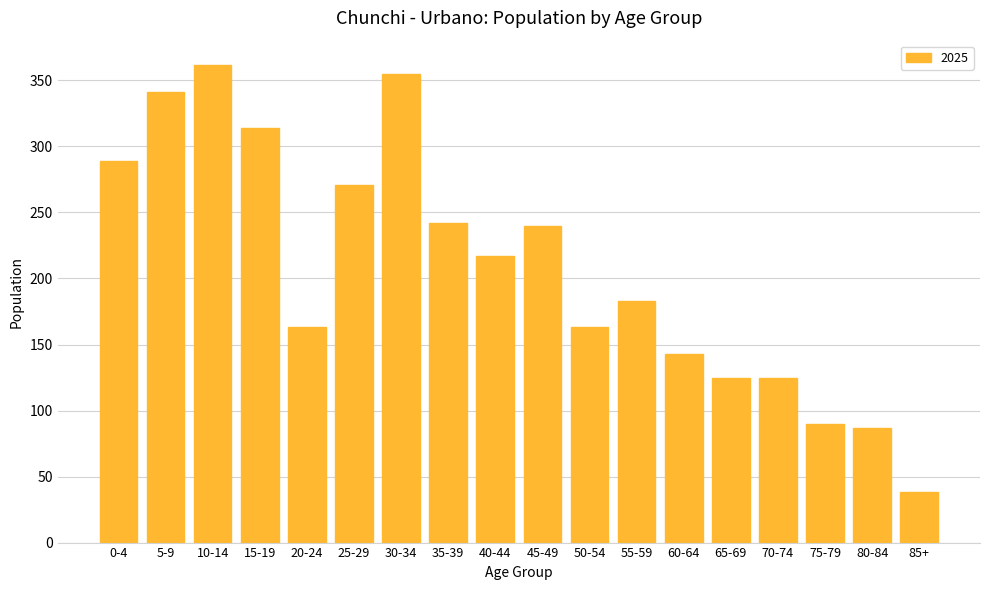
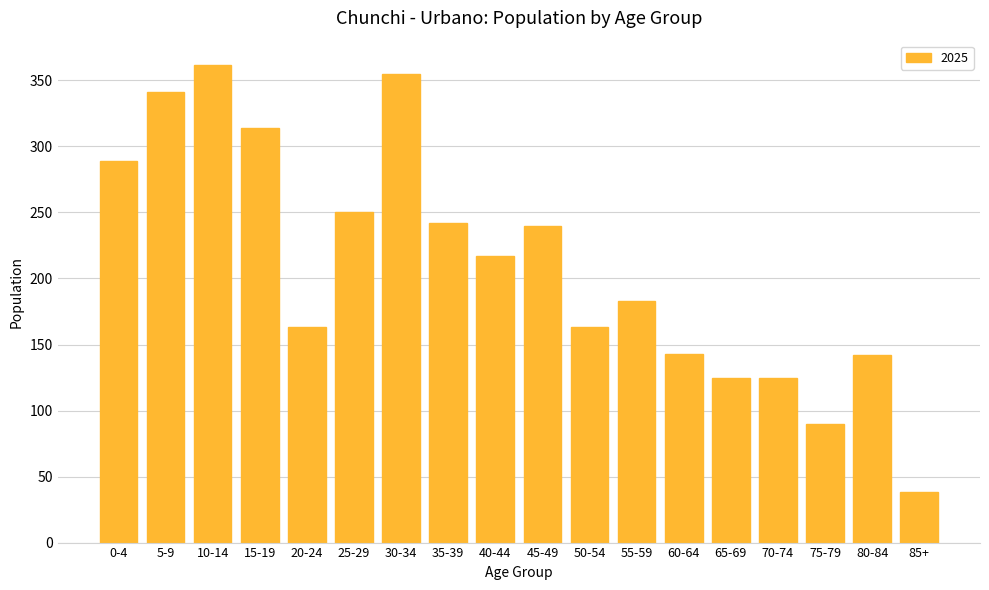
  {
    "0-4": 289,
    "5-9": 341,
    "10-14": 362,
    "15-19": 314,
    "20-24": 163,
-   "25-29": 271,
+   "25-29": 250,
    "30-34": 355,
    "35-39": 242,
    "40-44": 217,
    "45-49": 240,
    "50-54": 163,
    "55-59": 183,
    "60-64": 143,
    "65-69": 125,
    "70-74": 125,
    "75-79": 90,
-   "80-84": 87,
+   "80-84": 142,
    "85+": 38
  }
